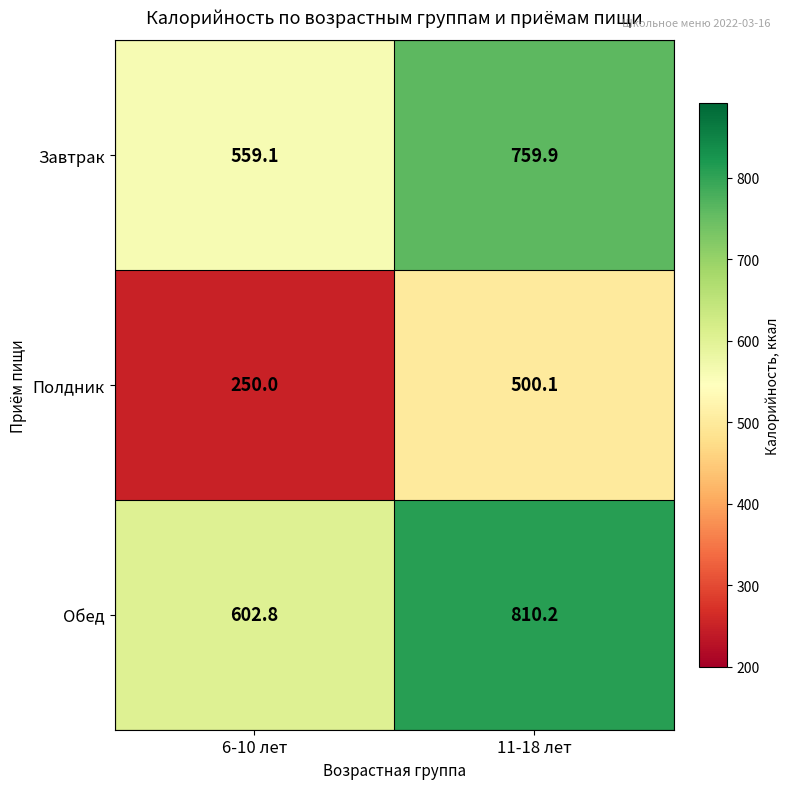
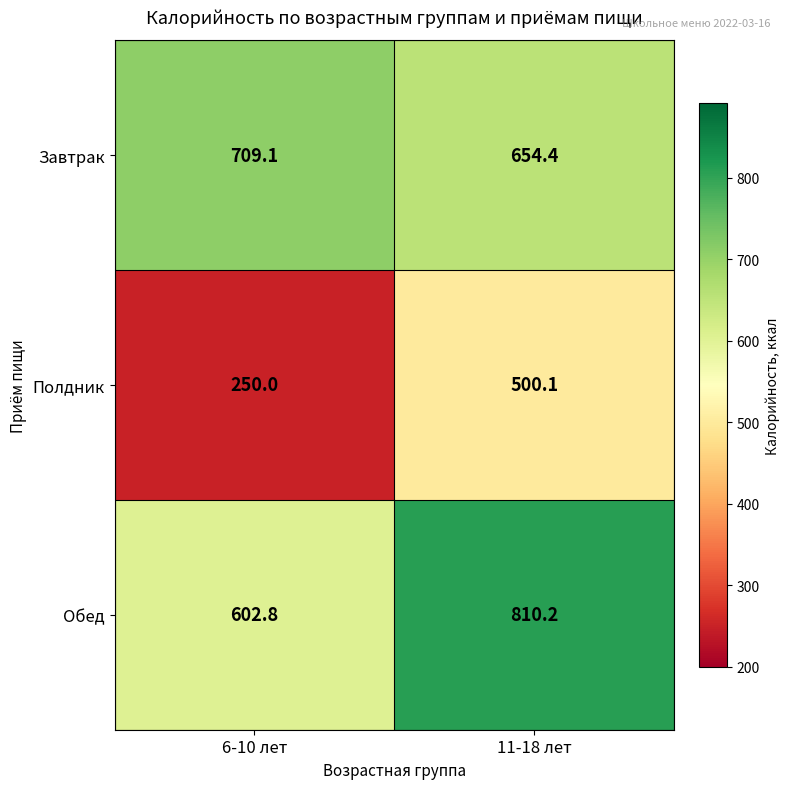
  {
    "Завтрак": {
-     "6-10 лет": 559.1,
-     "11-18 лет": 759.9
+     "6-10 лет": 709.1,
+     "11-18 лет": 654.4
    },
    "Полдник": {
      "6-10 лет": 250.0,
      "11-18 лет": 500.1
    },
    "Обед": {
      "6-10 лет": 602.8,
      "11-18 лет": 810.2
    }
  }
